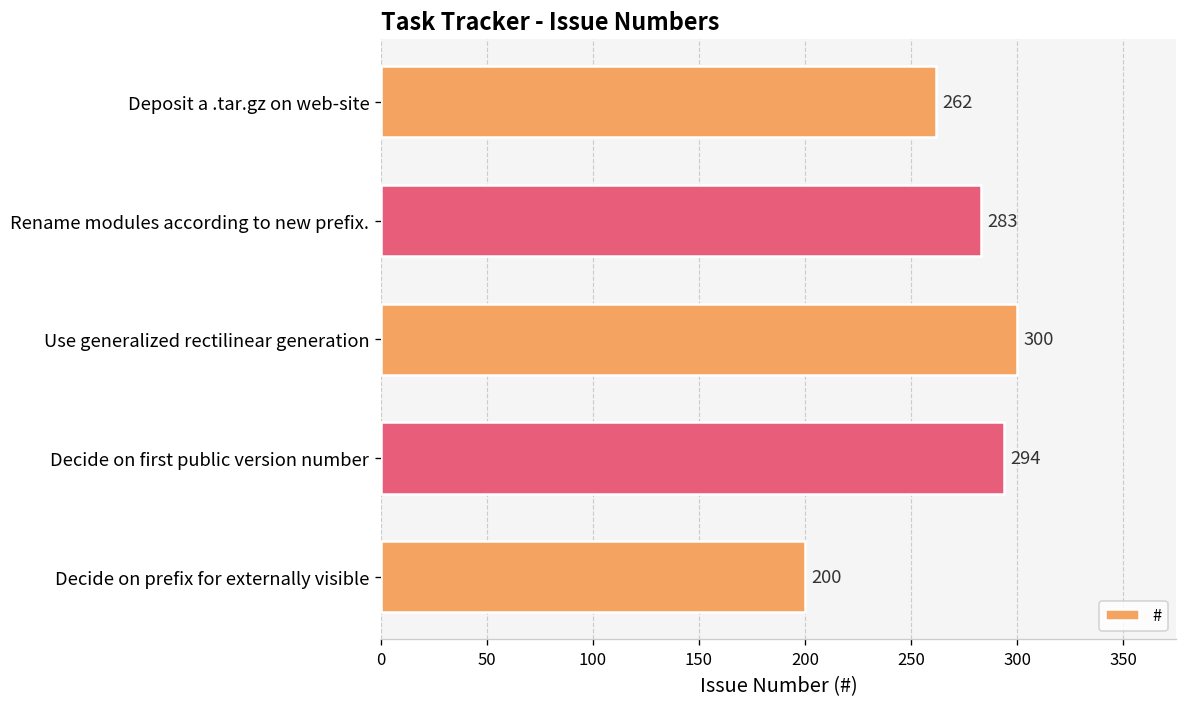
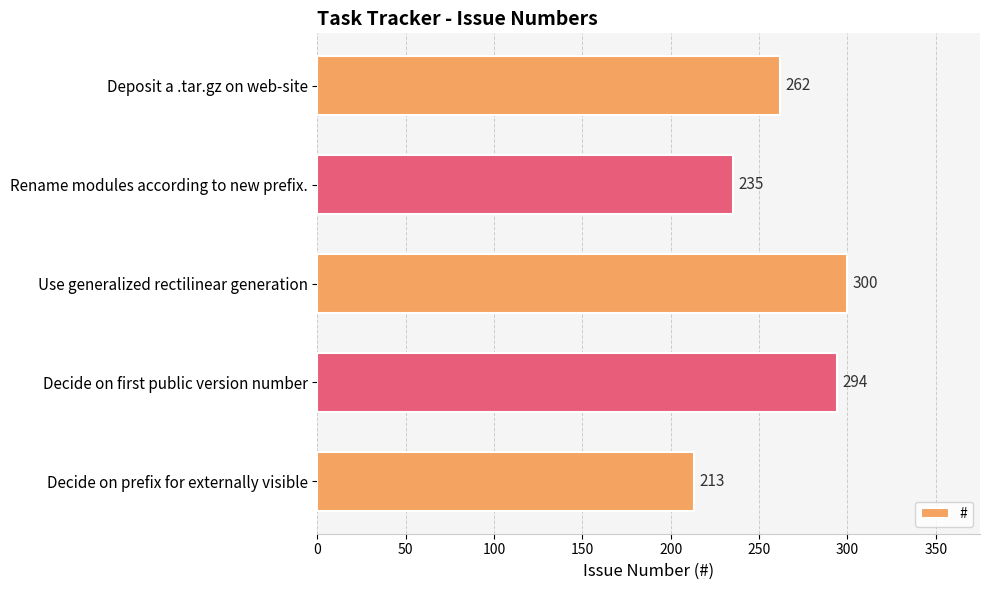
  {
    "Deposit a .tar.gz on web-site": 262,
-   "Rename modules according to new prefix.": 283,
+   "Rename modules according to new prefix.": 235,
    "Use generalized rectilinear generation": 300,
    "Decide on first public version number": 294,
-   "Decide on prefix for externally visible": 200
+   "Decide on prefix for externally visible": 213
  }
